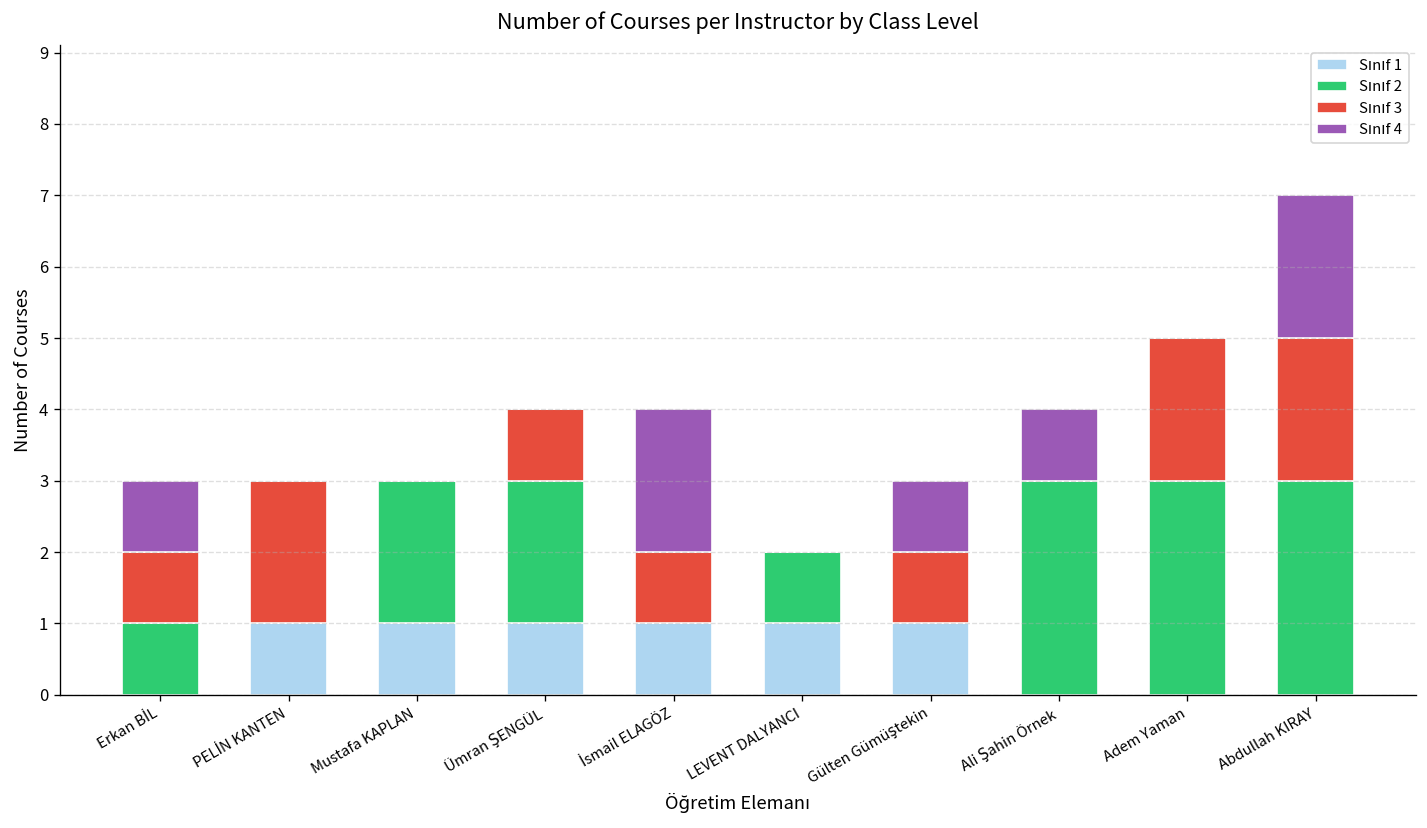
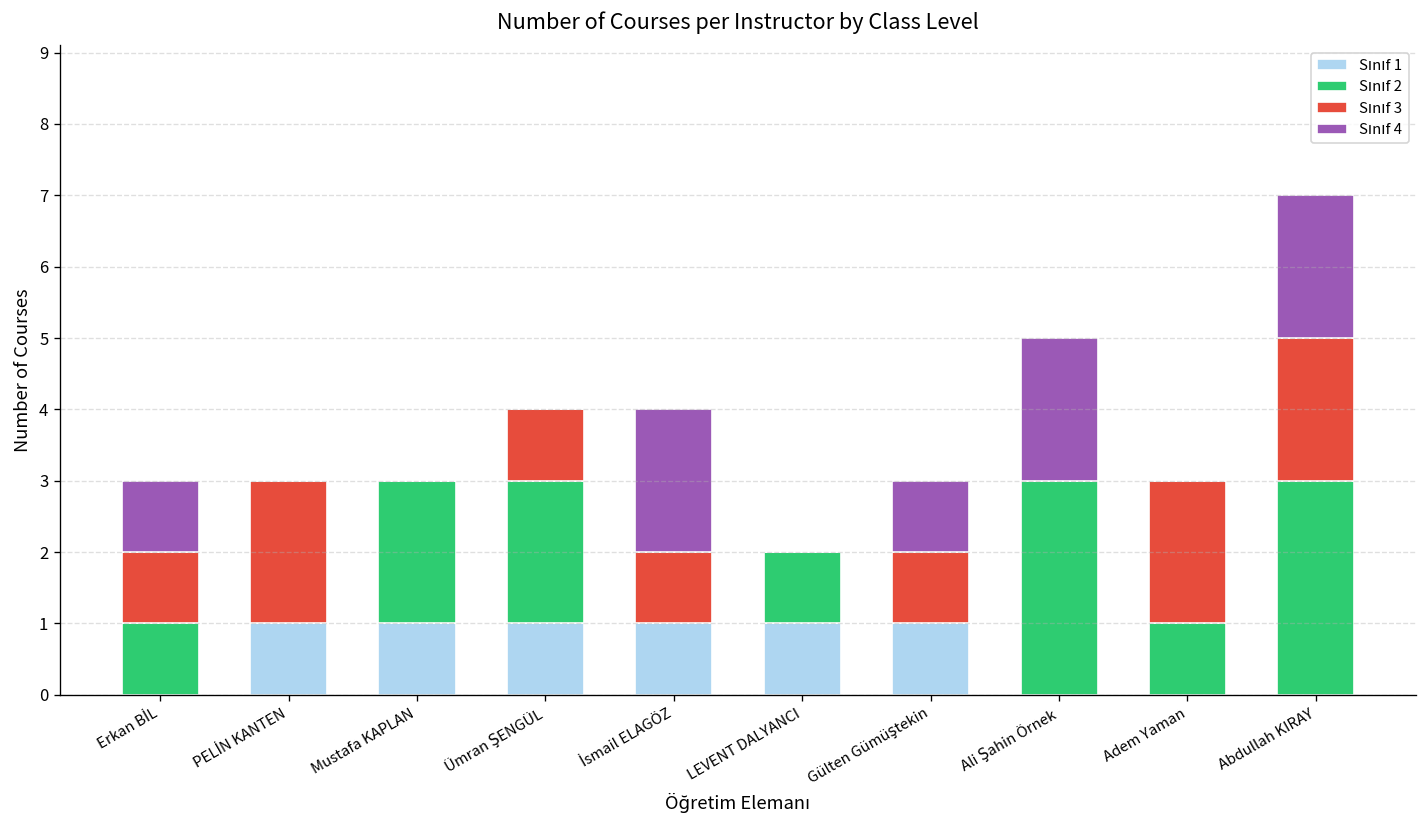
  {
    "Sınıf 1": {
      "Erkan BİL": 0,
      "PELİN KANTEN": 1,
      "Mustafa KAPLAN": 1,
      "Ümran ŞENGÜL": 1,
      "İsmail ELAGÖZ": 1,
      "LEVENT DALYANCI": 1,
      "Gülten Gümüştekin": 1,
      "Ali Şahin Örnek": 0,
      "Adem Yaman": 0,
      "Abdullah KIRAY": 0
    },
    "Sınıf 2": {
-     "Adem Yaman": 3
+     "Adem Yaman": 1
    },
    "Sınıf 3": {
      "Erkan BİL": 1,
      "PELİN KANTEN": 2,
      "Mustafa KAPLAN": 0,
      "Ümran ŞENGÜL": 1,
      "İsmail ELAGÖZ": 1,
      "LEVENT DALYANCI": 0,
      "Gülten Gümüştekin": 1,
      "Ali Şahin Örnek": 0,
      "Adem Yaman": 2,
      "Abdullah KIRAY": 2
    },
    "Sınıf 4": {
      "Erkan BİL": 1,
      "PELİN KANTEN": 0,
      "Mustafa KAPLAN": 0,
      "Ümran ŞENGÜL": 0,
      "İsmail ELAGÖZ": 2,
      "LEVENT DALYANCI": 0,
      "Gülten Gümüştekin": 1,
-     "Ali Şahin Örnek": 1,
+     "Ali Şahin Örnek": 2,
      "Adem Yaman": 0,
      "Abdullah KIRAY": 2
    }
  }
